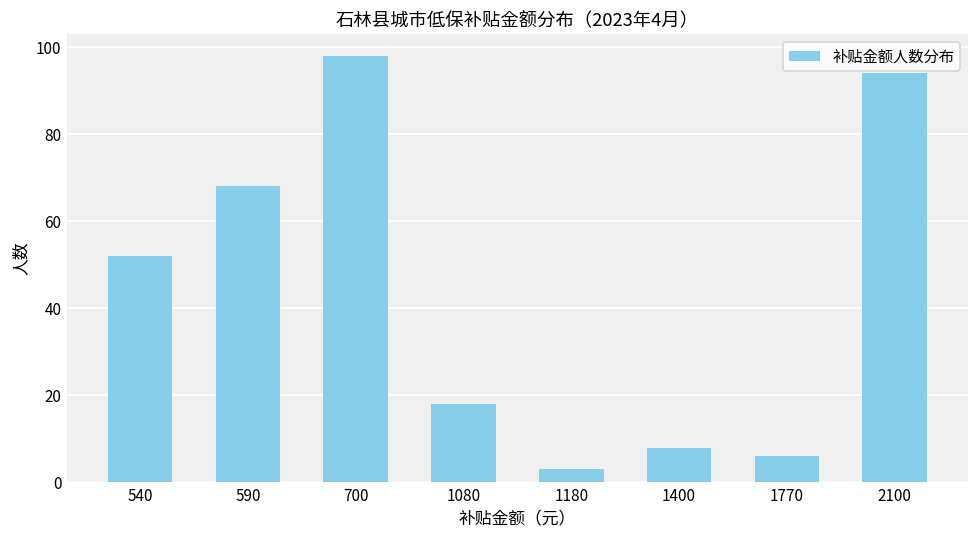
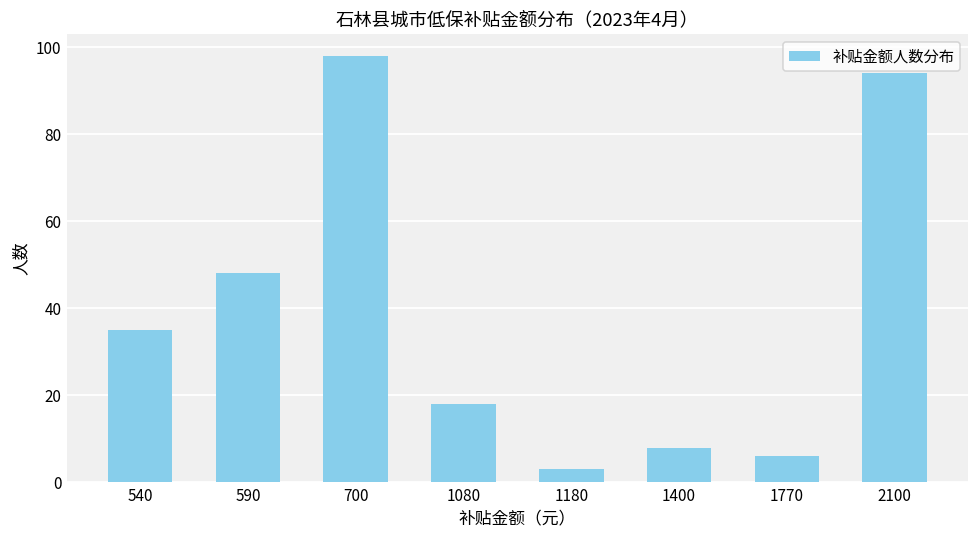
  {
-   "540": 52,
-   "590": 68,
+   "540": 35,
+   "590": 48,
    "700": 98,
    "1080": 18,
    "1180": 3,
    "1400": 8,
    "1770": 6,
    "2100": 94
  }
